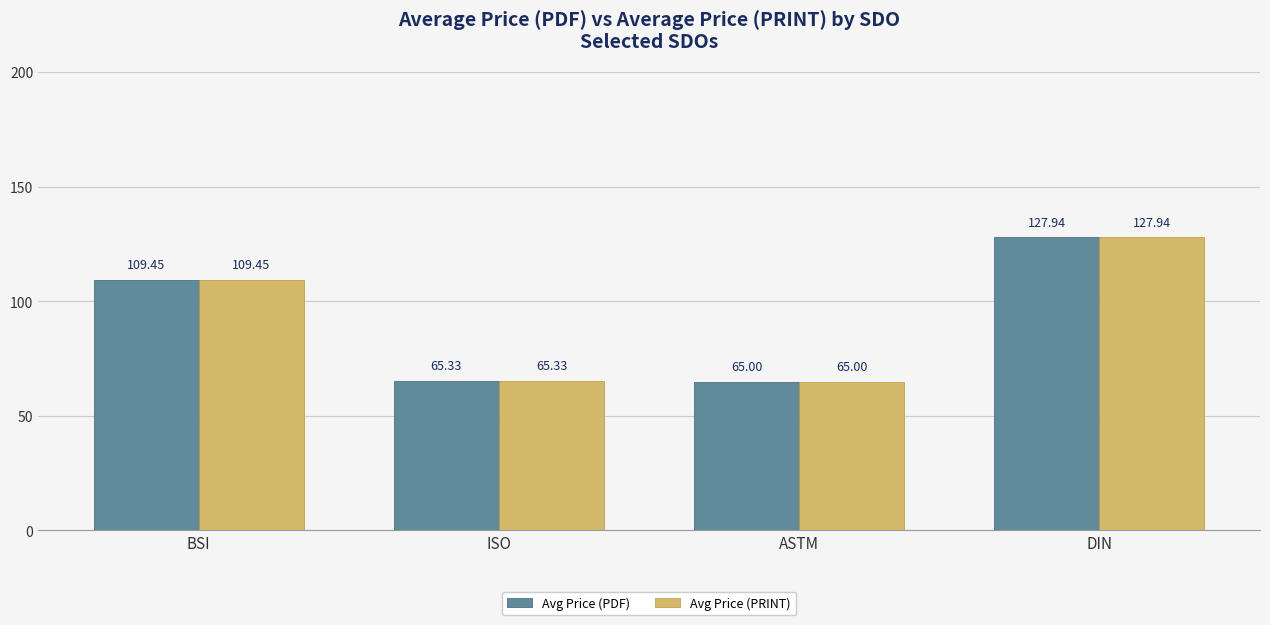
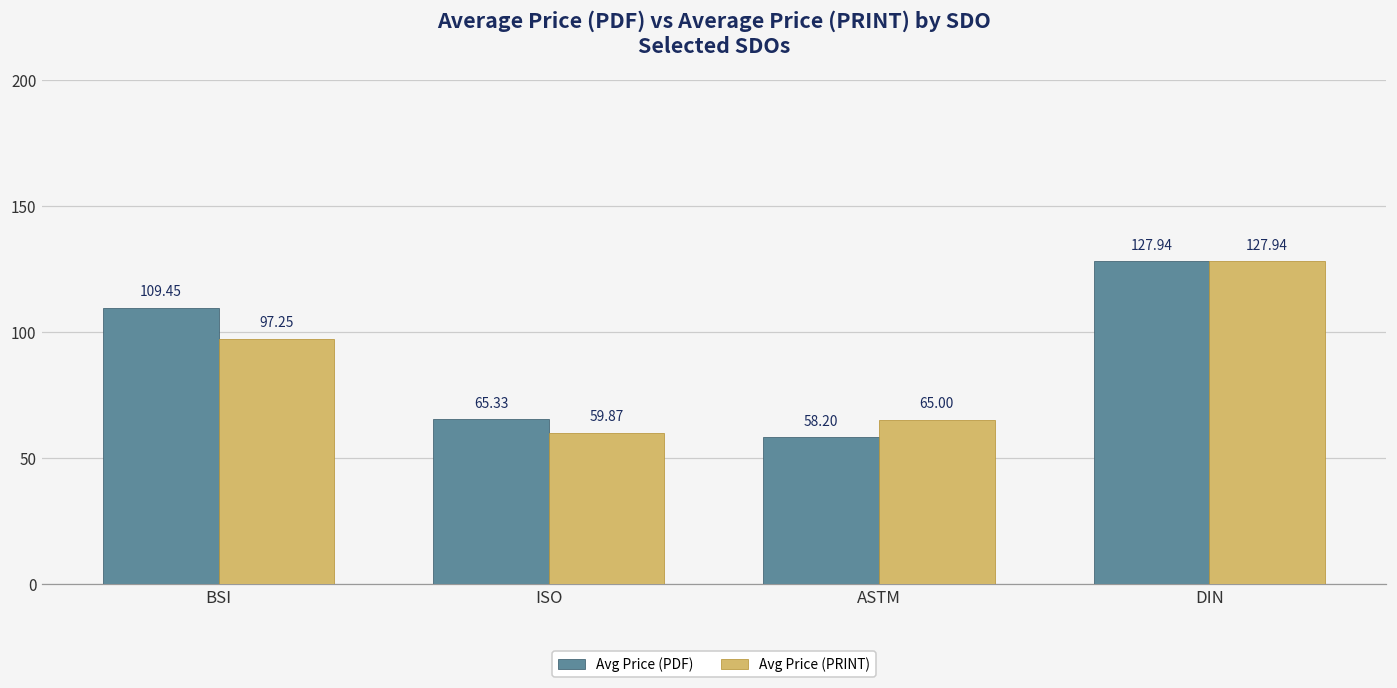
  {
    "Avg Price (PDF)": {
      "BSI": 109.45,
      "ISO": 65.33,
-     "ASTM": 65.00,
+     "ASTM": 58.20,
      "DIN": 127.94
    },
    "Avg Price (PRINT)": {
-     "BSI": 109.45,
-     "ISO": 65.33,
+     "BSI": 97.25,
+     "ISO": 59.87,
      "ASTM": 65.00,
      "DIN": 127.94
    }
  }
